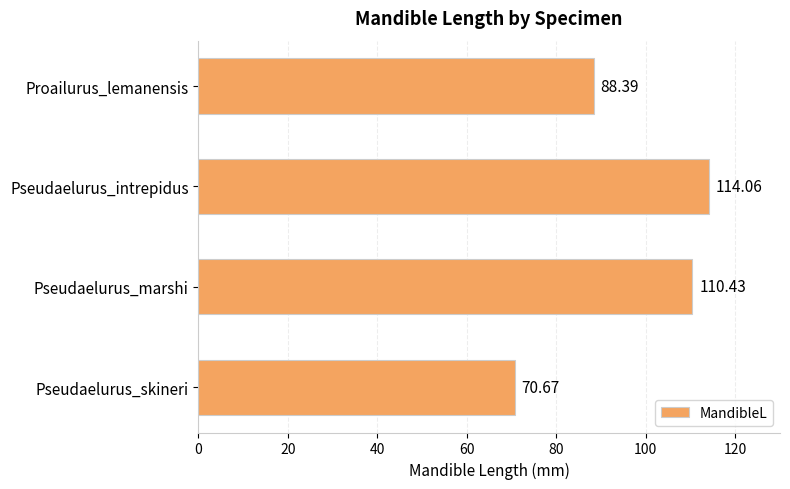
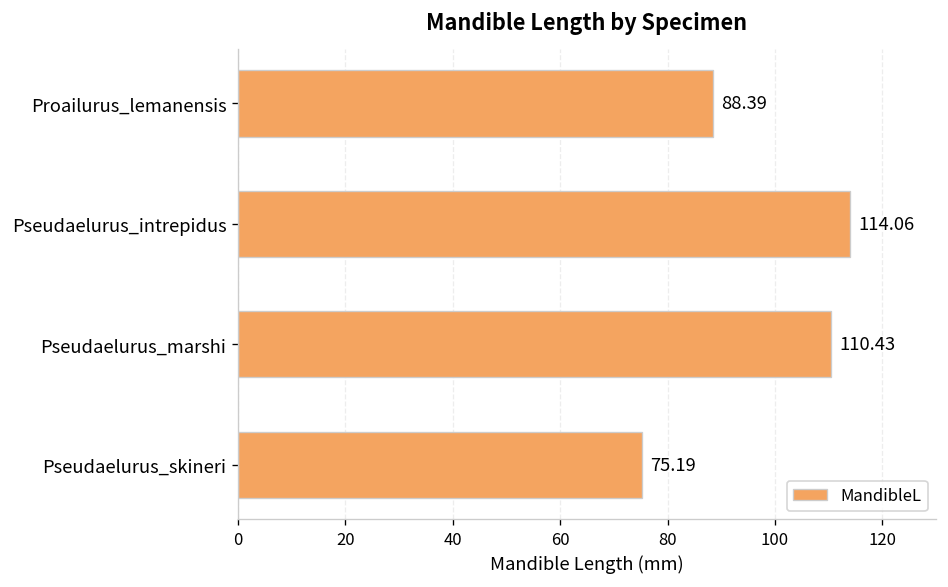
  {
    "Proailurus_lemanensis": 88.39,
    "Pseudaelurus_intrepidus": 114.06,
    "Pseudaelurus_marshi": 110.43,
-   "Pseudaelurus_skineri": 70.67
+   "Pseudaelurus_skineri": 75.19
  }
